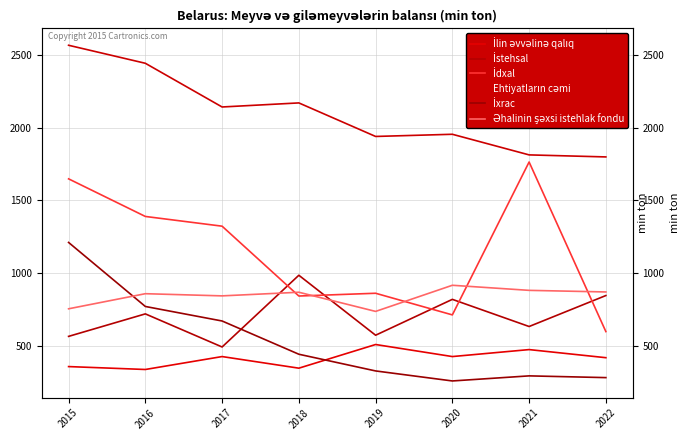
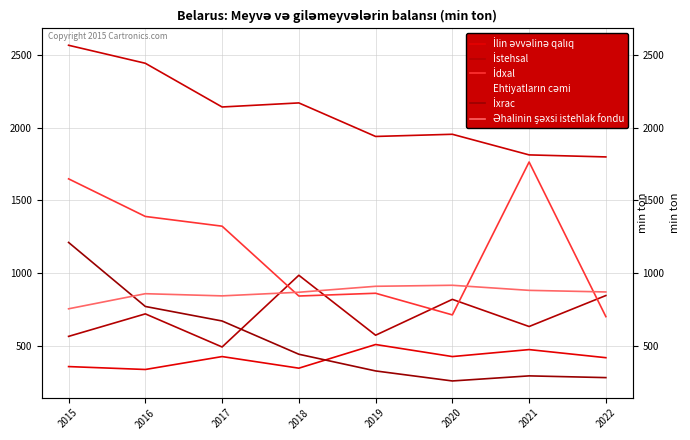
  {
    "İdxal": {
      "2015": 1650,
      "2016": 1390,
      "2017": 1320,
      "2018": 840,
      "2019": 860,
      "2020": 710,
      "2021": 1770,
-     "2022": 600
+     "2022": 700
    },
    "Əhalinin şəxsi istehlak fondu": {
      "2015": 750,
      "2016": 860,
      "2017": 840,
      "2018": 870,
-     "2019": 740,
+     "2019": 910,
      "2020": 920,
      "2021": 880,
      "2022": 870
    }
  }
